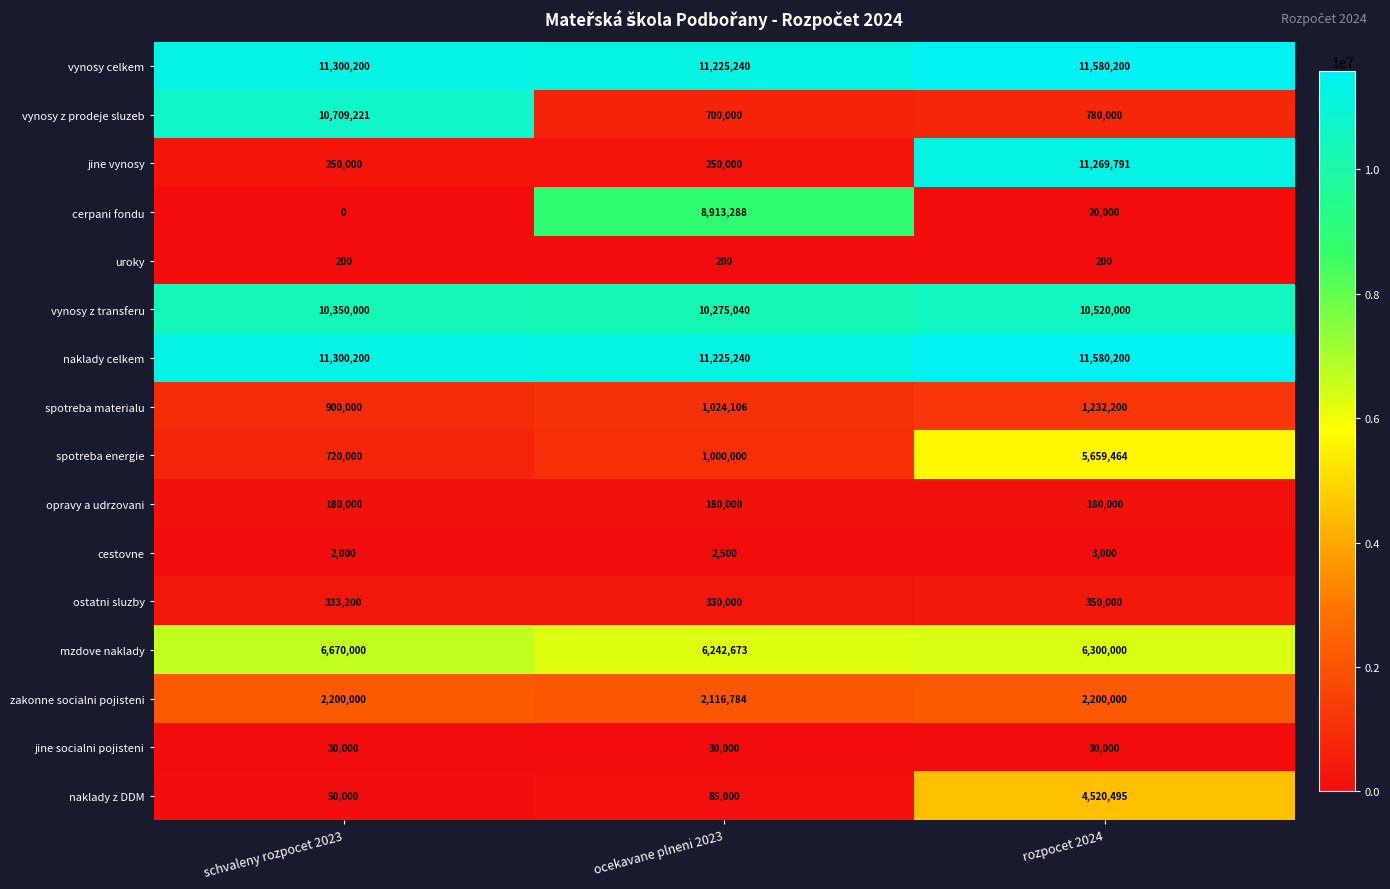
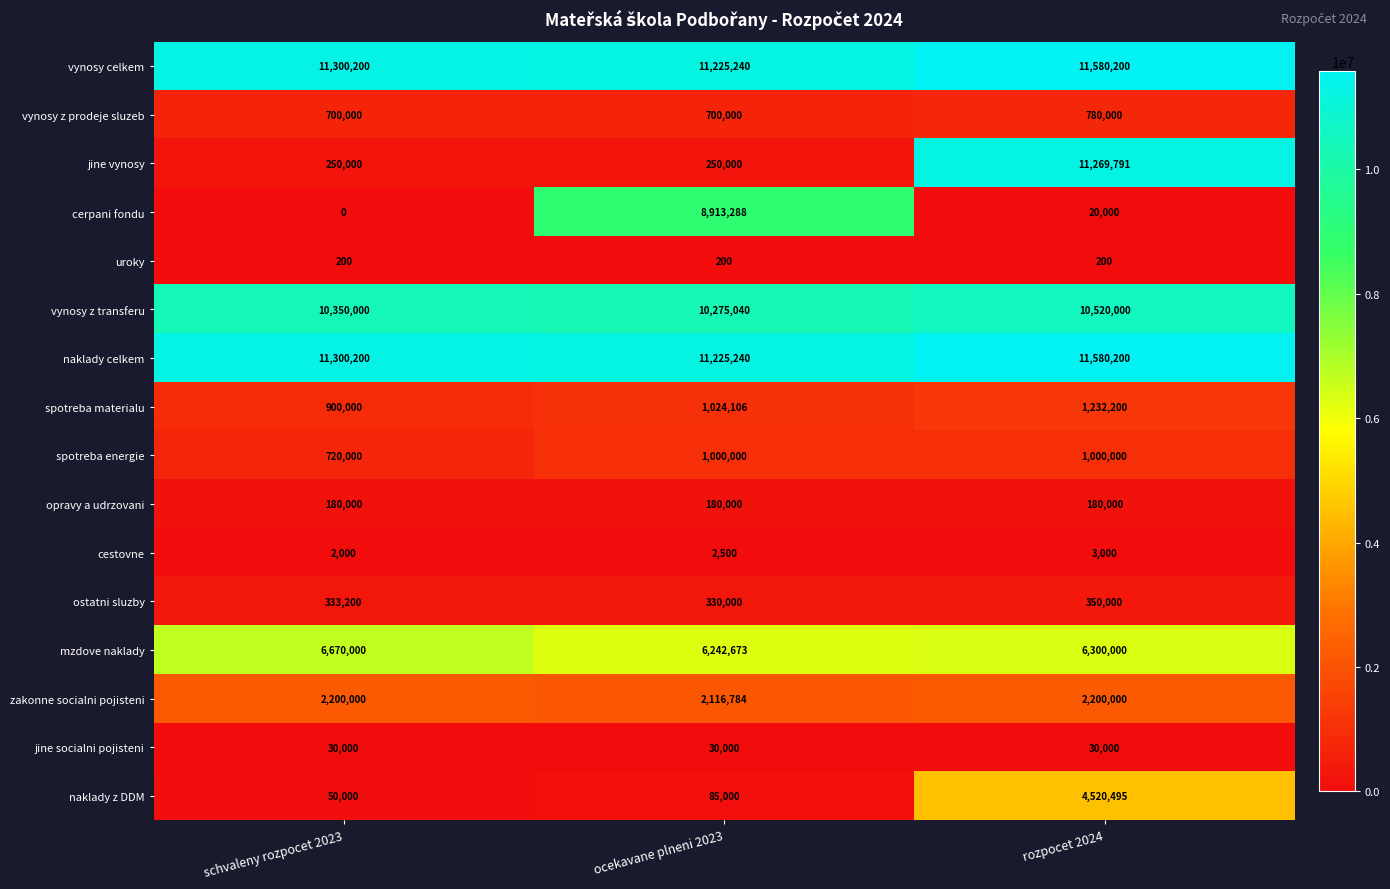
  {
    "vynosy celkem": {
      "schvaleny rozpocet 2023": "11,300,200",
      "ocekavane plneni 2023": "11,225,240",
      "rozpocet 2024": "11,580,200"
    },
    "vynosy z prodeje sluzeb": {
-     "schvaleny rozpocet 2023": "10,709,221",
+     "schvaleny rozpocet 2023": "700,000",
      "ocekavane plneni 2023": "700,000",
      "rozpocet 2024": "780,000"
    },
    "jine vynosy": {
      "schvaleny rozpocet 2023": "250,000",
      "ocekavane plneni 2023": "250,000",
      "rozpocet 2024": "11,269,791"
    },
    "cerpani fondu": {
      "schvaleny rozpocet 2023": "0",
      "ocekavane plneni 2023": "8,913,288",
      "rozpocet 2024": "20,000"
    },
    "uroky": {
      "schvaleny rozpocet 2023": "200",
      "ocekavane plneni 2023": "200",
      "rozpocet 2024": "200"
    },
    "vynosy z transferu": {
      "schvaleny rozpocet 2023": "10,350,000",
      "ocekavane plneni 2023": "10,275,040",
      "rozpocet 2024": "10,520,000"
    },
    "naklady celkem": {
      "schvaleny rozpocet 2023": "11,300,200",
      "ocekavane plneni 2023": "11,225,240",
      "rozpocet 2024": "11,580,200"
    },
    "spotreba materialu": {
      "schvaleny rozpocet 2023": "900,000",
      "ocekavane plneni 2023": "1,024,106",
      "rozpocet 2024": "1,232,200"
    },
    "spotreba energie": {
      "schvaleny rozpocet 2023": "720,000",
      "ocekavane plneni 2023": "1,000,000",
-     "rozpocet 2024": "5,659,464"
+     "rozpocet 2024": "1,000,000"
    },
    "opravy a udrzovani": {
      "schvaleny rozpocet 2023": "180,000",
      "ocekavane plneni 2023": "180,000",
      "rozpocet 2024": "180,000"
    },
    "cestovne": {
      "schvaleny rozpocet 2023": "2,000",
      "ocekavane plneni 2023": "2,500",
      "rozpocet 2024": "3,000"
    },
    "ostatni sluzby": {
      "schvaleny rozpocet 2023": "333,200",
      "ocekavane plneni 2023": "330,000",
      "rozpocet 2024": "350,000"
    },
    "mzdove naklady": {
      "schvaleny rozpocet 2023": "6,670,000",
      "ocekavane plneni 2023": "6,242,673",
      "rozpocet 2024": "6,300,000"
    },
    "zakonne socialni pojisteni": {
      "schvaleny rozpocet 2023": "2,200,000",
      "ocekavane plneni 2023": "2,116,784",
      "rozpocet 2024": "2,200,000"
    },
    "jine socialni pojisteni": {
      "schvaleny rozpocet 2023": "30,000",
      "ocekavane plneni 2023": "30,000",
      "rozpocet 2024": "30,000"
    },
    "naklady z DDM": {
      "schvaleny rozpocet 2023": "50,000",
      "ocekavane plneni 2023": "85,000",
      "rozpocet 2024": "4,520,495"
    }
  }
